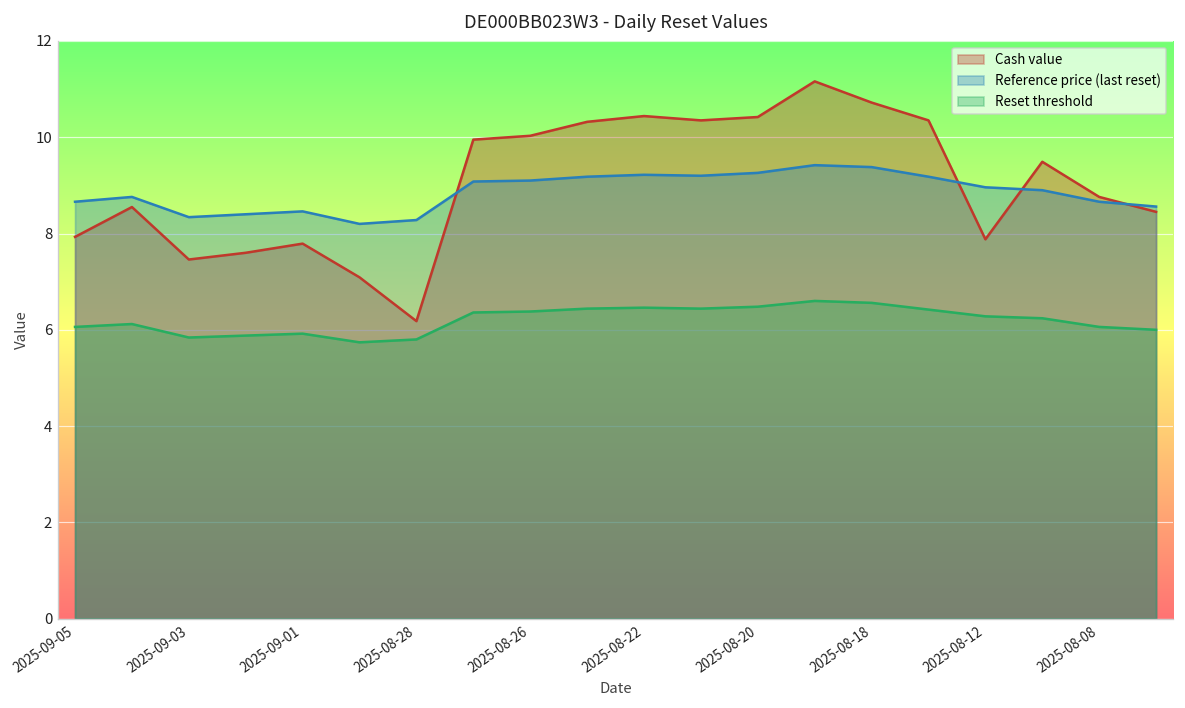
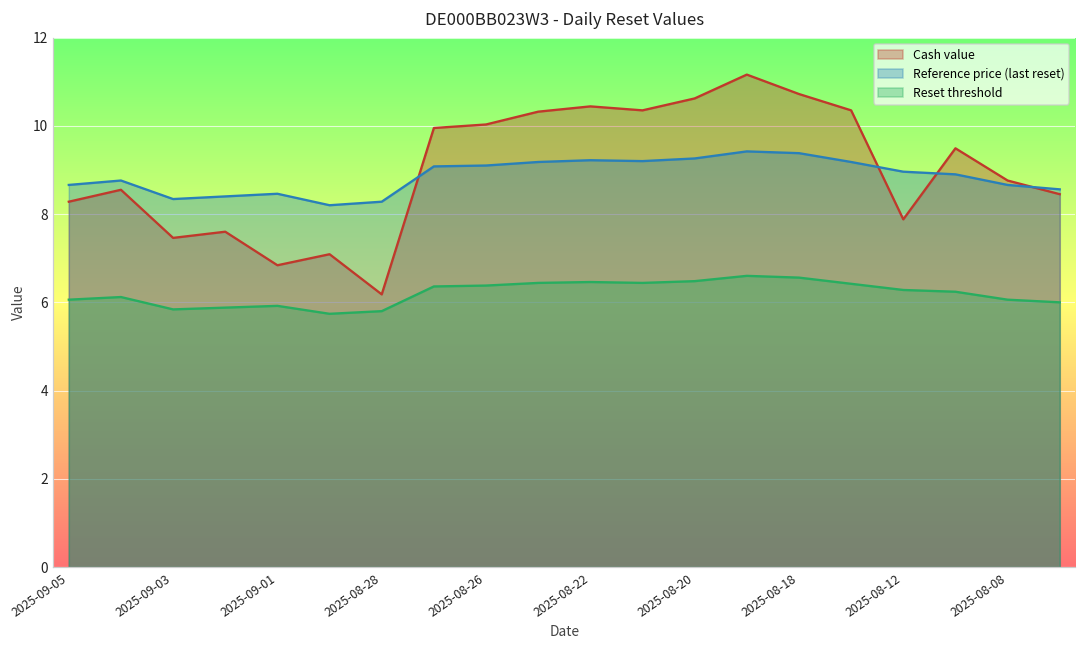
  {
    "Cash value": {
-     "2025-09-05": 7.9,
+     "2025-09-05": 8.3,
      "2025-09-03": 7.5,
-     "2025-09-01": 7.8,
+     "2025-09-01": 6.8,
      "2025-08-28": 6.2,
      "2025-08-26": 10.0,
      "2025-08-22": 10.4,
-     "2025-08-20": 10.4,
+     "2025-08-20": 10.6,
      "2025-08-18": 10.7,
      "2025-08-12": 7.9,
      "2025-08-08": 8.8
    }
  }
